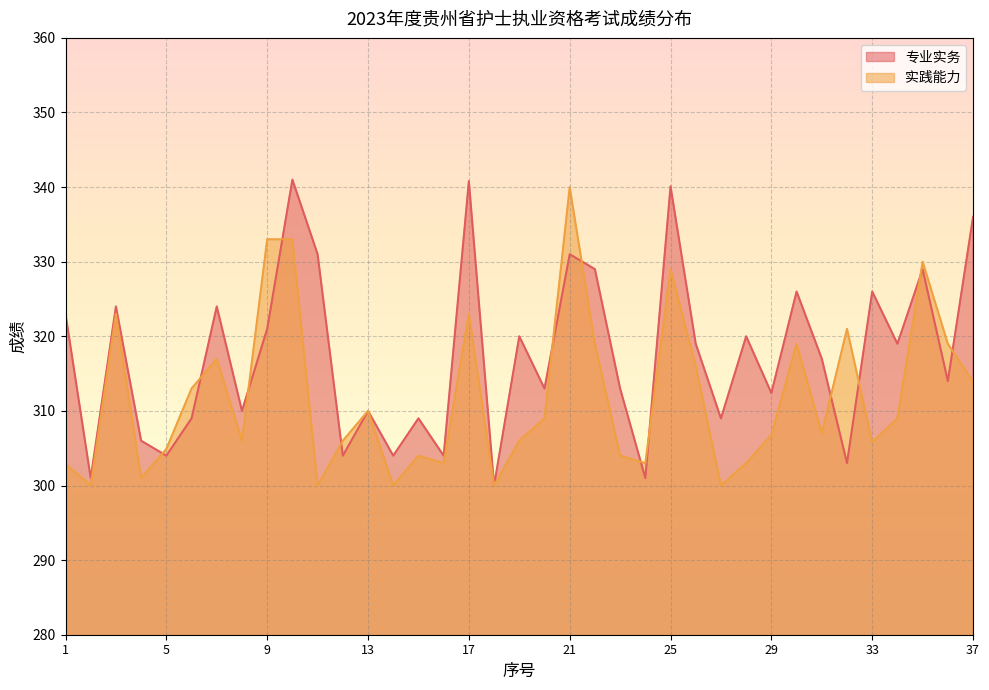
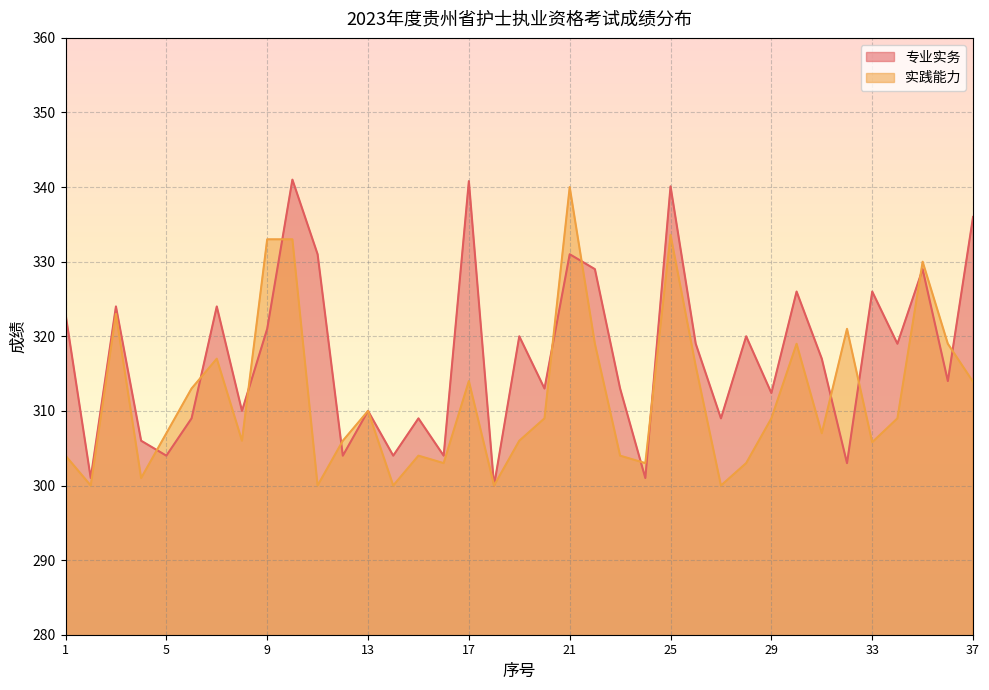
  {
    "专业实务": {
      "1": 323,
      "5": 304,
      "9": 321,
      "17": 341,
      "21": 331,
      "25": 340,
      "29": 312,
      "33": 326,
      "37": 336
    },
    "实践能力": {
-     "1": 303,
-     "5": 305,
+     "1": 304,
+     "5": 307,
      "9": 333,
-     "17": 323,
+     "17": 314,
      "21": 340,
-     "25": 329,
-     "29": 307,
+     "25": 334,
+     "29": 309,
      "33": 306,
      "37": 314
    }
  }
